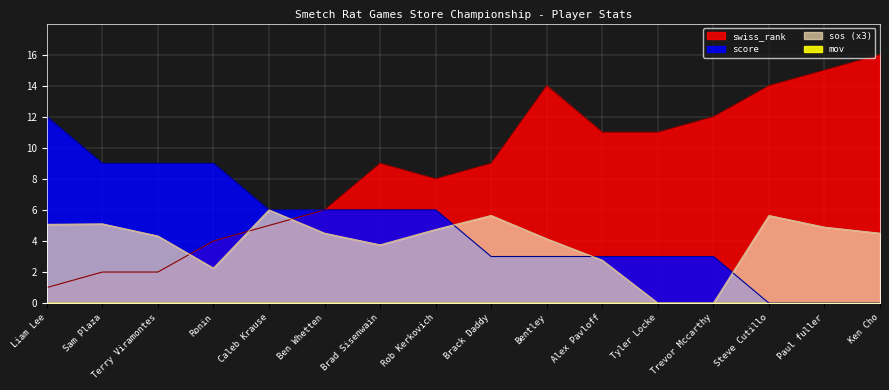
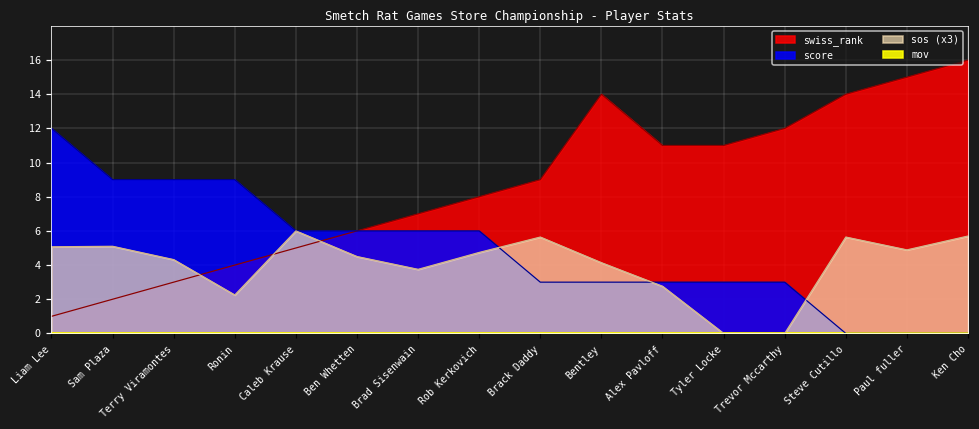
  {
    "swiss_rank": {
      "Liam Lee": 1,
      "Sam Plaza": 2,
-     "Terry Viramontes": 2,
+     "Terry Viramontes": 3,
      "Ronin": 4,
      "Caleb Krause": 5,
-     "Brad Sisenwain": 9,
+     "Brad Sisenwain": 7,
      "Rob Kerkovich": 8,
      "Brack Daddy": 9,
      "Bentley": 14,
      "Alex Pavloff": 11,
      "Tyler Locke": 11,
      "Trevor Mccarthy": 12,
      "Steve Cutillo": 14,
      "Paul fuller": 15,
      "Ken Cho": 16
    },
    "score": {
      "Liam Lee": 12.0,
      "Sam Plaza": 9.0,
      "Terry Viramontes": 9.0,
      "Ronin": 9.0,
      "Brad Sisenwain": 6.0,
      "Rob Kerkovich": 6.0,
      "Brack Daddy": 3.0,
      "Bentley": 3.0,
      "Alex Pavloff": 3.0,
      "Tyler Locke": 3.0,
      "Trevor Mccarthy": 3.0
    },
    "sos (x3)": {
      "Liam Lee": 5.1,
      "Sam Plaza": 5.1,
      "Terry Viramontes": 4.3,
      "Ronin": 2.3,
      "Ben Whetten": 4.5,
      "Brad Sisenwain": 3.8,
      "Rob Kerkovich": 4.7,
      "Brack Daddy": 5.6,
      "Bentley": 4.1,
      "Alex Pavloff": 2.8,
      "Steve Cutillo": 5.6,
      "Paul fuller": 4.9,
-     "Ken Cho": 4.5
+     "Ken Cho": 5.7
    },
    "mov": {
      "Liam Lee": 0.0,
      "Sam Plaza": 0.0,
      "Terry Viramontes": 0.0,
      "Ronin": 0.0,
      "Caleb Krause": 0.0,
      "Ben Whetten": 0.0,
      "Brad Sisenwain": 0.0,
      "Rob Kerkovich": 0.0,
      "Brack Daddy": 0.0,
      "Bentley": 0.0,
      "Alex Pavloff": 0.0
    }
  }
